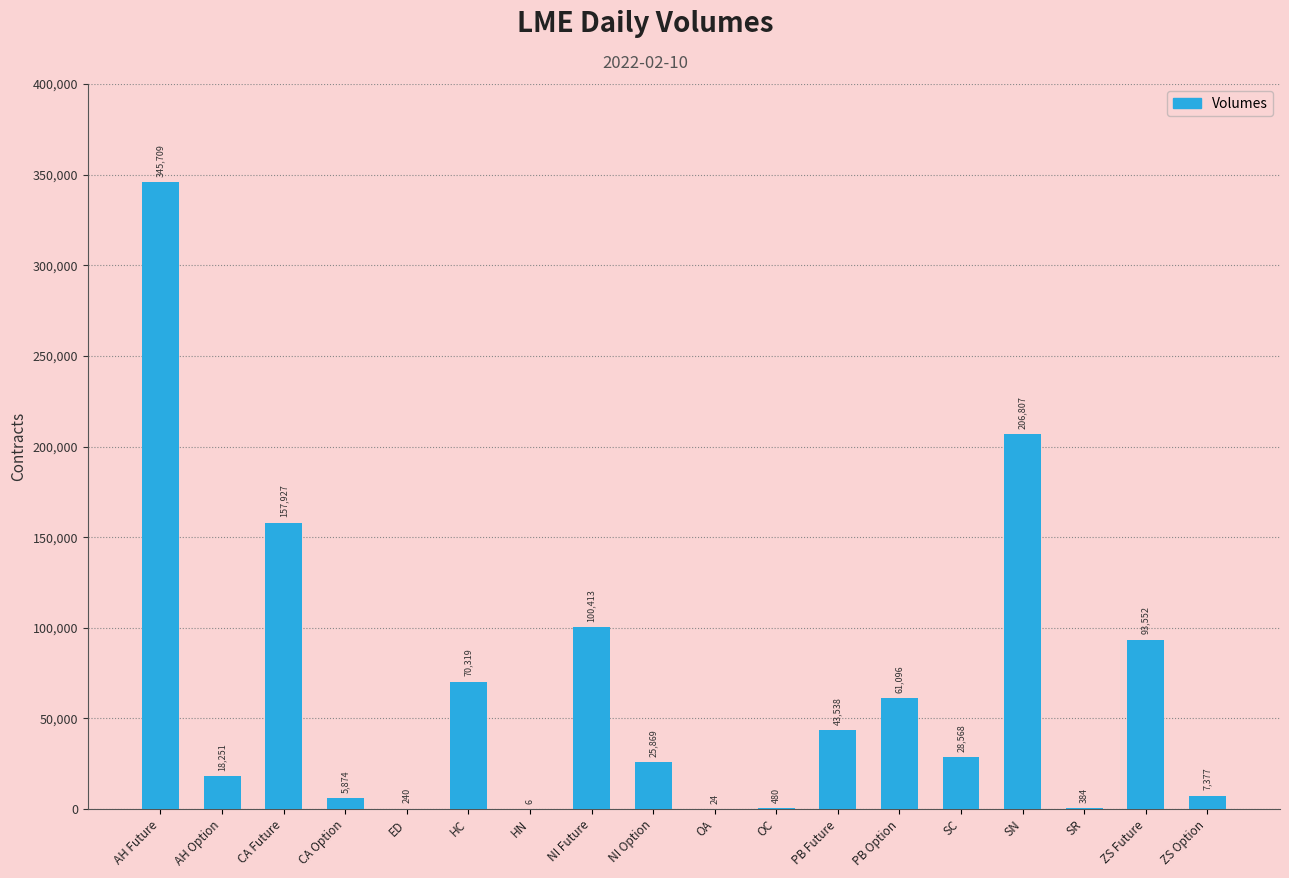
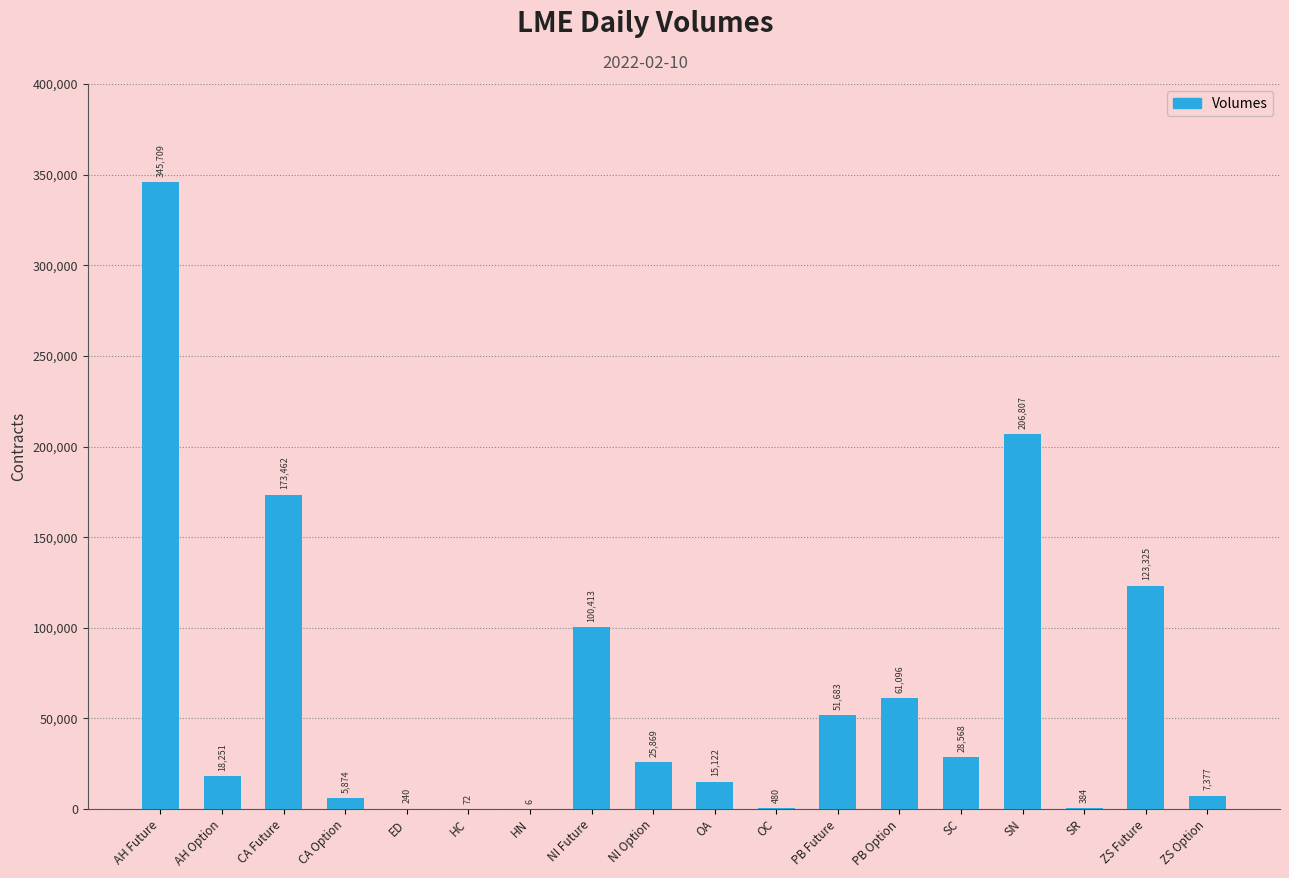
  {
    "AH Future": "345,709",
    "AH Option": "18,251",
-   "CA Future": "157,927",
+   "CA Future": "173,462",
    "CA Option": "5,874",
    "ED": "240",
-   "HC": "70,319",
+   "HC": "72",
    "HN": "6",
    "NI Future": "100,413",
    "NI Option": "25,869",
-   "OA": "24",
+   "OA": "15,122",
    "OC": "480",
-   "PB Future": "43,538",
+   "PB Future": "51,683",
    "PB Option": "61,096",
    "SC": "28,568",
    "SN": "206,807",
    "SR": "384",
-   "ZS Future": "93,552",
+   "ZS Future": "123,325",
    "ZS Option": "7,377"
  }
